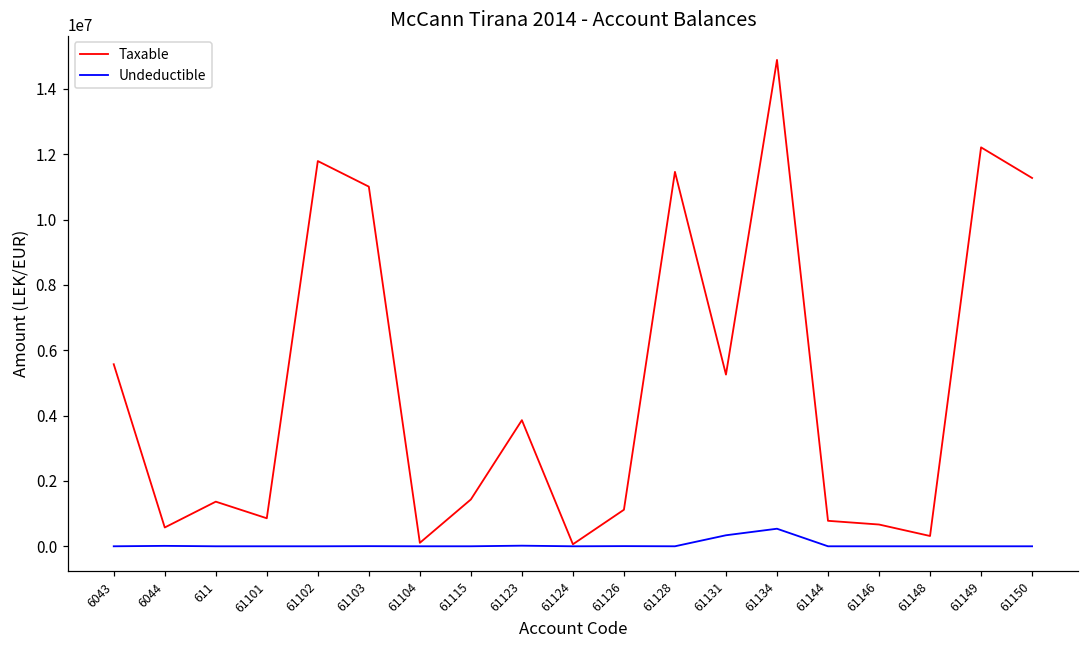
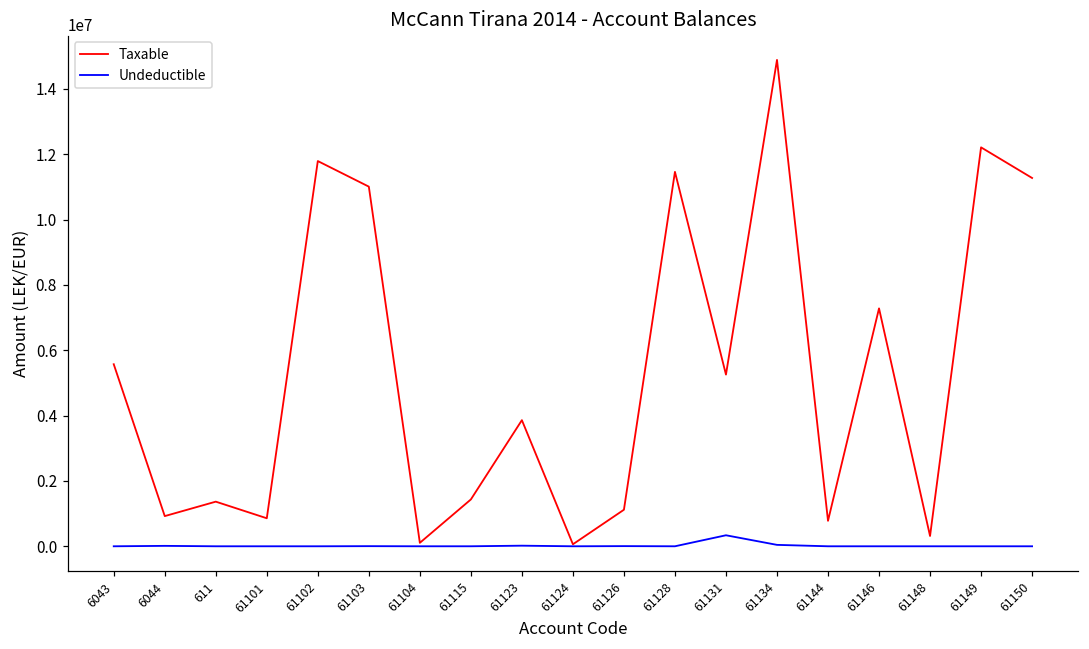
  {
    "Taxable": {
      "6043": 5600000,
-     "6044": 600000,
+     "6044": 900000,
      "611": 1400000,
      "61101": 900000,
      "61102": 11800000,
      "61103": 11000000,
      "61104": 100000,
      "61115": 1400000,
      "61123": 3900000,
      "61126": 1100000,
      "61128": 11500000,
      "61131": 5300000,
      "61134": 14900000,
      "61144": 800000,
-     "61146": 700000,
+     "61146": 7300000,
      "61148": 300000,
      "61149": 12200000,
      "61150": 11300000
    },
    "Undeductible": {
      "6043": 0,
      "6044": 0,
      "611": 0,
      "61101": 0,
      "61102": 0,
      "61103": 0,
      "61104": 0,
      "61115": 0,
      "61123": 0,
      "61126": 0,
      "61128": 0,
      "61131": 300000,
-     "61134": 500000,
+     "61134": 0,
      "61144": 0,
      "61146": 0,
      "61148": 0,
      "61149": 0,
      "61150": 0
    }
  }
